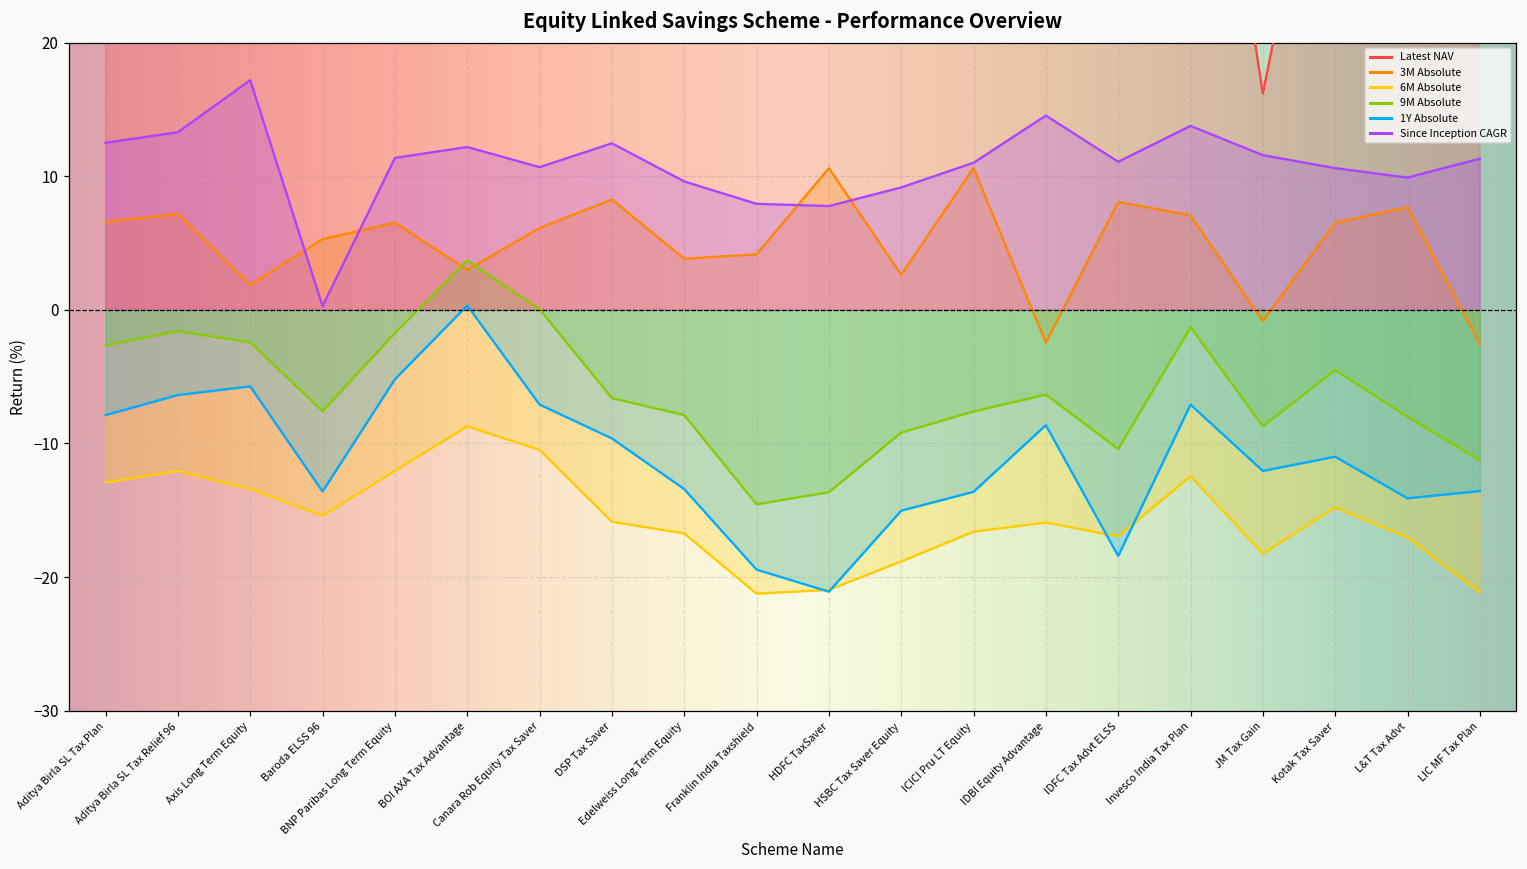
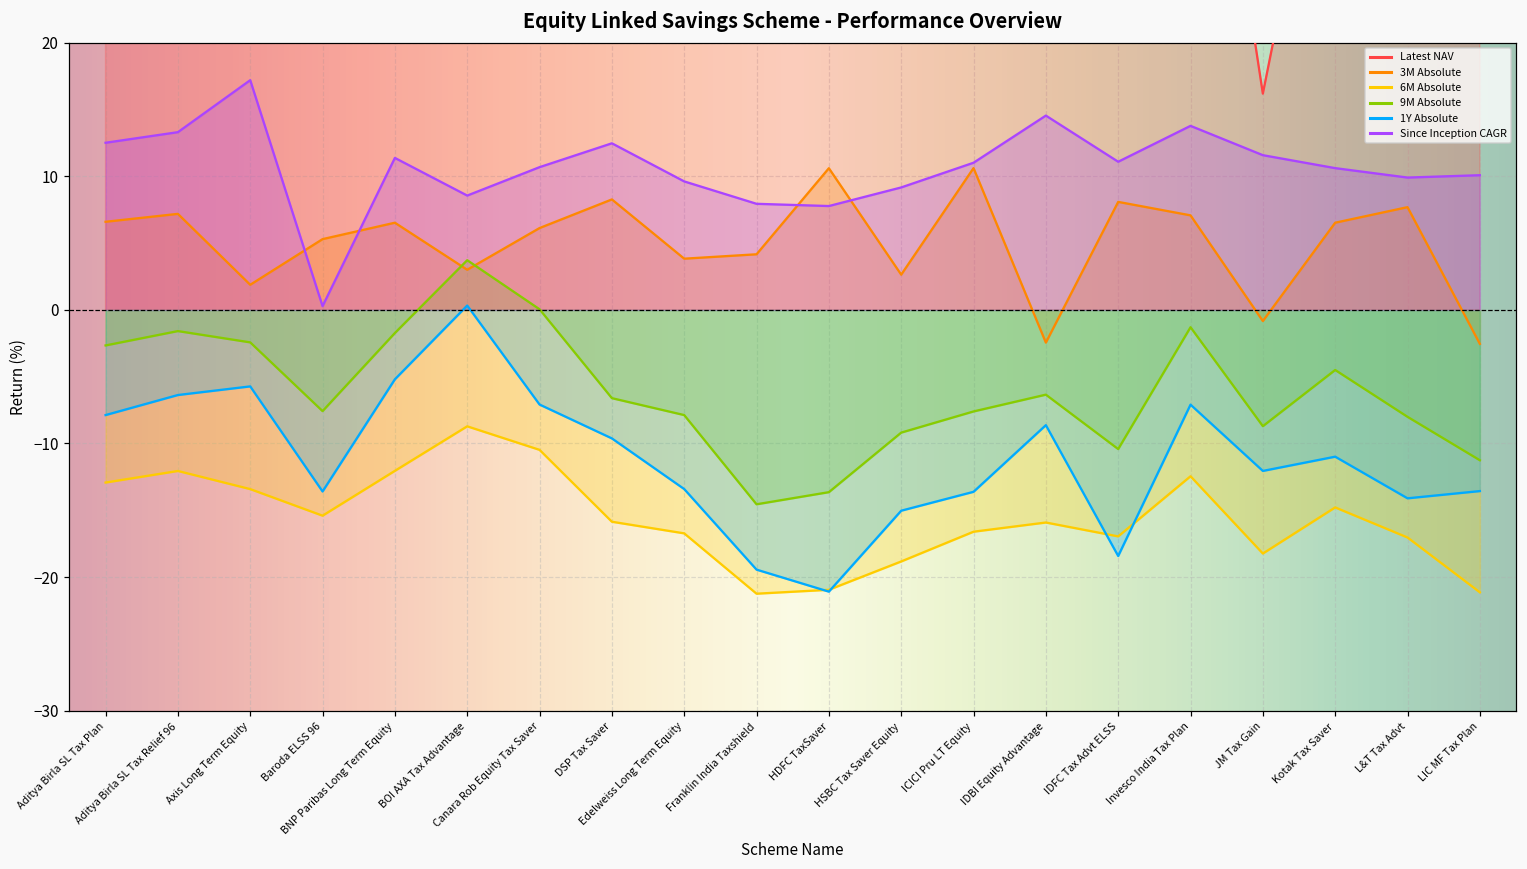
  {
    "Since Inception CAGR": {
      "Aditya Birla SL Tax Plan": 12.5,
      "Aditya Birla SL Tax Relief 96": 13.3,
      "Axis Long Term Equity": 17.2,
      "Baroda ELSS 96": 0.3,
      "BNP Paribas Long Term Equity": 11.4,
-     "BOI AXA Tax Advantage": 12.2,
+     "BOI AXA Tax Advantage": 8.6,
      "Canara Rob Equity Tax Saver": 10.7,
      "DSP Tax Saver": 12.5,
      "Edelweiss Long Term Equity": 9.6,
      "Franklin India Taxshield": 7.9,
      "HDFC TaxSaver": 7.8,
      "HSBC Tax Saver Equity": 9.2,
      "ICICI Pru LT Equity": 11.0,
      "IDBI Equity Advantage": 14.5,
      "IDFC Tax Advt ELSS": 11.1,
      "Invesco India Tax Plan": 13.8,
      "JM Tax Gain": 11.6,
      "Kotak Tax Saver": 10.6,
      "L&T Tax Advt": 9.9,
-     "LIC MF Tax Plan": 11.3
+     "LIC MF Tax Plan": 10.1
    }
  }
